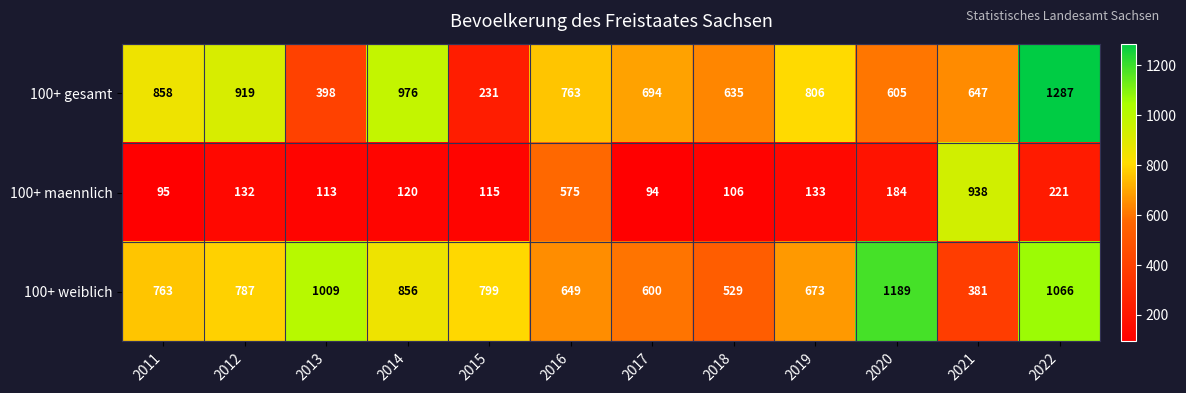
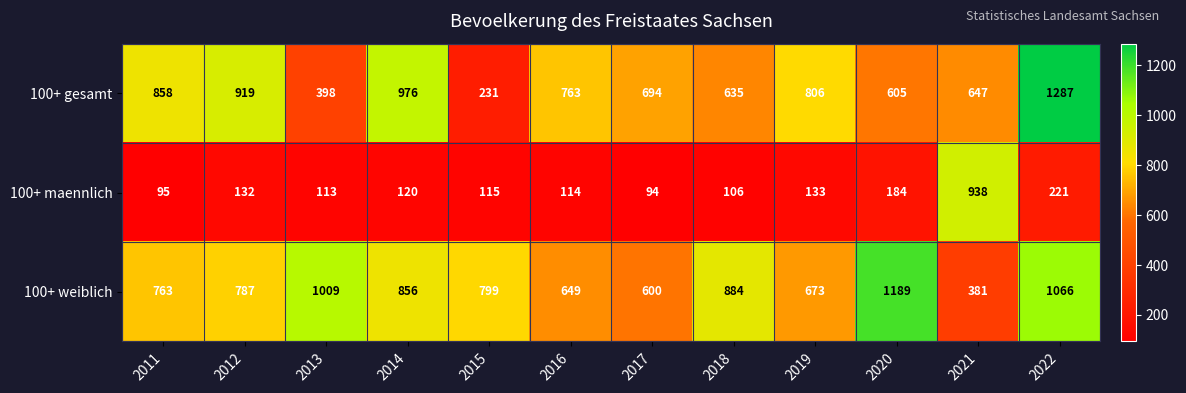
  {
    "100+ gesamt": {
      "2011": 858,
      "2012": 919,
      "2013": 398,
      "2014": 976,
      "2015": 231,
      "2016": 763,
      "2017": 694,
      "2018": 635,
      "2019": 806,
      "2020": 605,
      "2021": 647,
      "2022": 1287
    },
    "100+ maennlich": {
      "2011": 95,
      "2012": 132,
      "2013": 113,
      "2014": 120,
      "2015": 115,
-     "2016": 575,
+     "2016": 114,
      "2017": 94,
      "2018": 106,
      "2019": 133,
      "2020": 184,
      "2021": 938,
      "2022": 221
    },
    "100+ weiblich": {
      "2011": 763,
      "2012": 787,
      "2013": 1009,
      "2014": 856,
      "2015": 799,
      "2016": 649,
      "2017": 600,
-     "2018": 529,
+     "2018": 884,
      "2019": 673,
      "2020": 1189,
      "2021": 381,
      "2022": 1066
    }
  }
